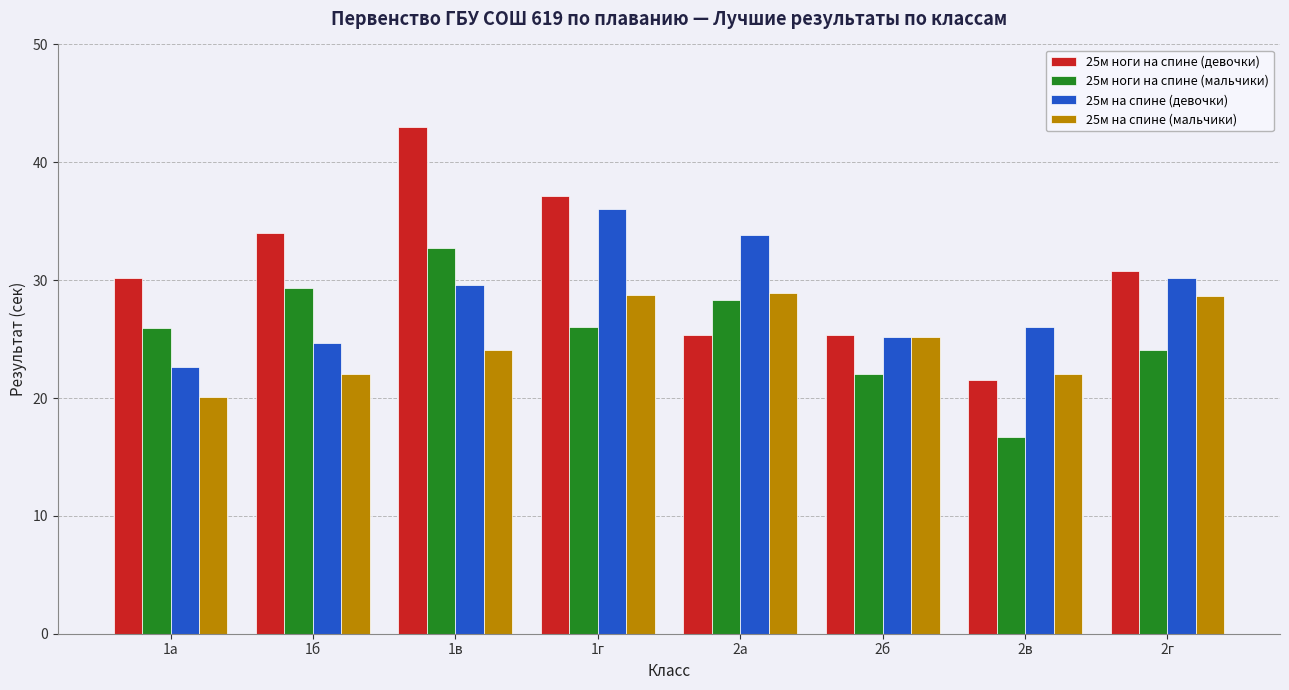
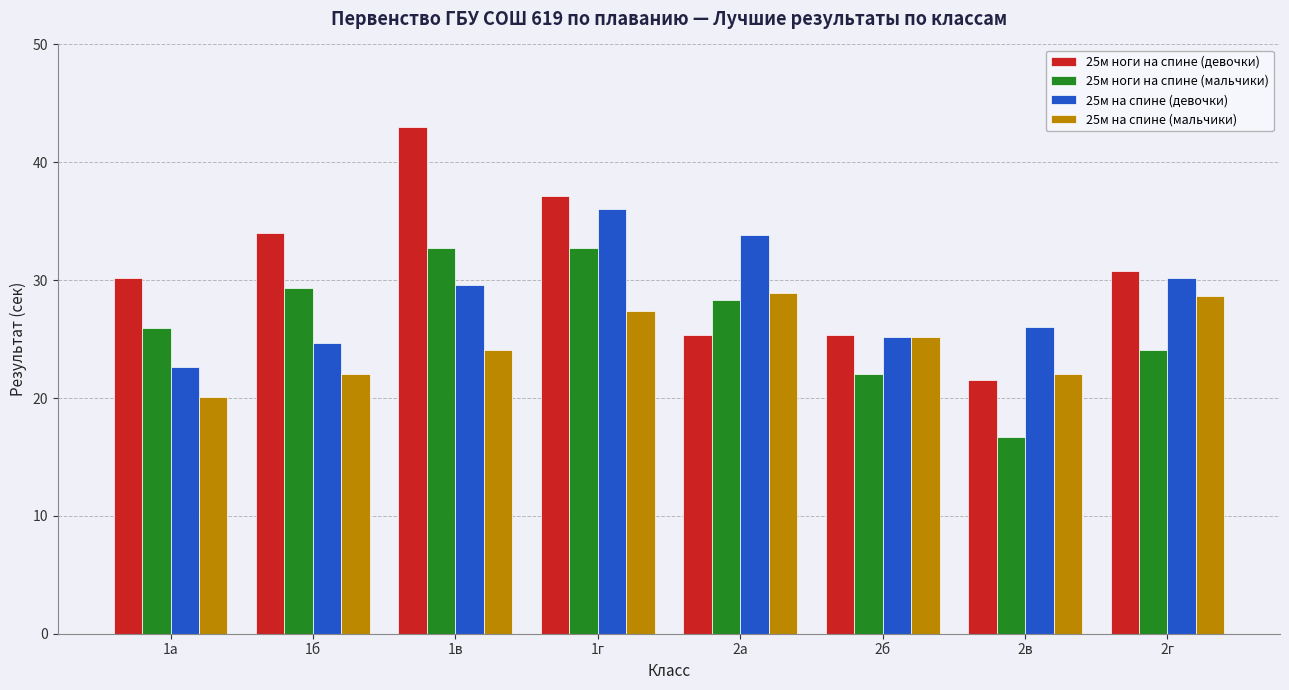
  {
    "25м ноги на спине (девочки)": {
      "1а": 30.2,
      "1б": 34.0,
      "1в": 43.0,
      "1г": 37.1,
      "2а": 25.4,
      "2б": 25.4,
      "2в": 21.5,
      "2г": 30.8
    },
    "25м ноги на спине (мальчики)": {
      "1а": 26.0,
      "1б": 29.3,
      "1в": 32.8,
-     "1г": 26.0,
+     "1г": 32.8,
      "2а": 28.3,
      "2б": 22.0,
      "2в": 16.7,
      "2г": 24.0
    },
    "25м на спине (девочки)": {
      "1а": 22.7,
      "1б": 24.6,
      "1в": 29.6,
      "1г": 36.0,
      "2а": 33.8,
      "2б": 25.2,
      "2в": 26.0,
      "2г": 30.2
    },
    "25м на спине (мальчики)": {
      "1а": 20.1,
      "1б": 22.0,
      "1в": 24.0,
-     "1г": 28.7,
+     "1г": 27.4,
      "2а": 28.9,
      "2б": 25.2,
      "2в": 22.0,
      "2г": 28.7
    }
  }
